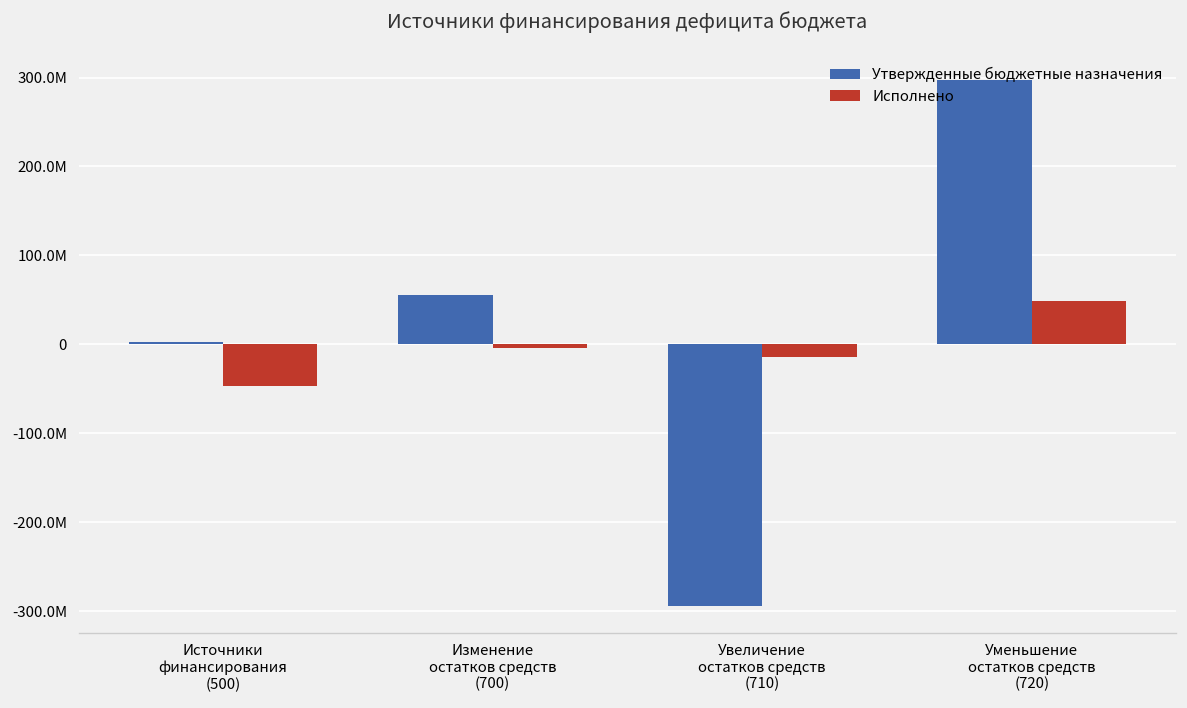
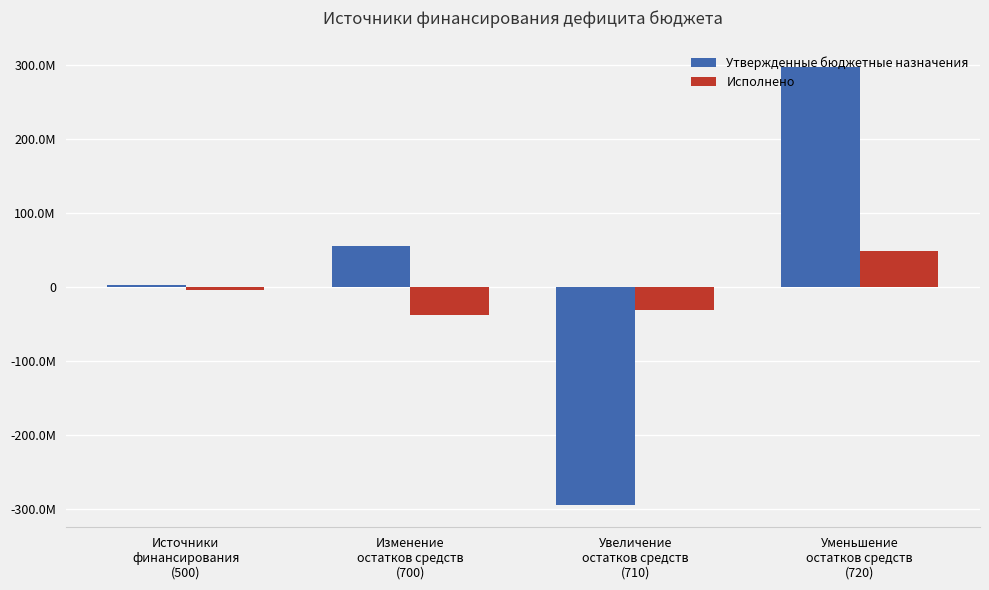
  {
    "Утвержденные бюджетные назначения": {
      "Изменение остатков средств (700)": 50000000,
      "Увеличение остатков средств (710)": -290000000,
      "Уменьшение остатков средств (720)": 300000000
    },
    "Исполнено": {
-     "Источники финансирования (500)": -50000000,
-     "Изменение остатков средств (700)": 0,
-     "Увеличение остатков средств (710)": -10000000,
+     "Источники финансирования (500)": 0,
+     "Изменение остатков средств (700)": -40000000,
+     "Увеличение остатков средств (710)": -30000000,
      "Уменьшение остатков средств (720)": 50000000
    }
  }
